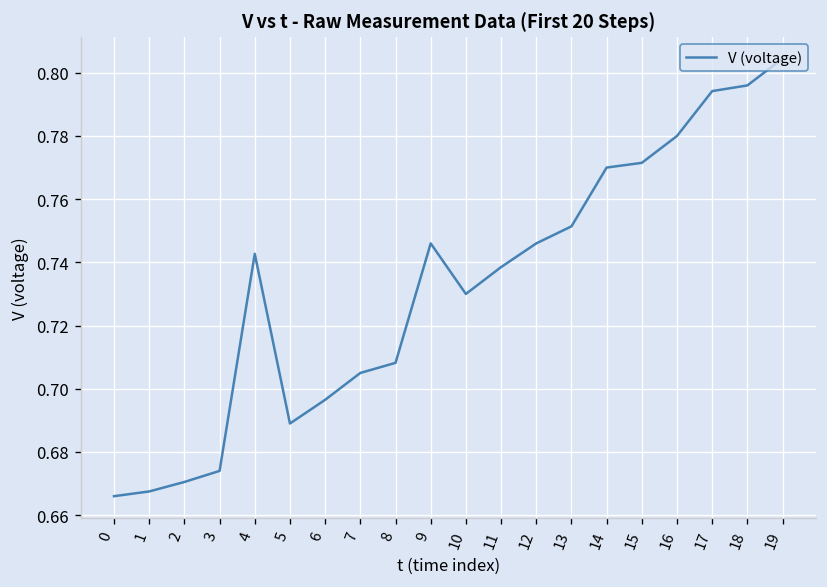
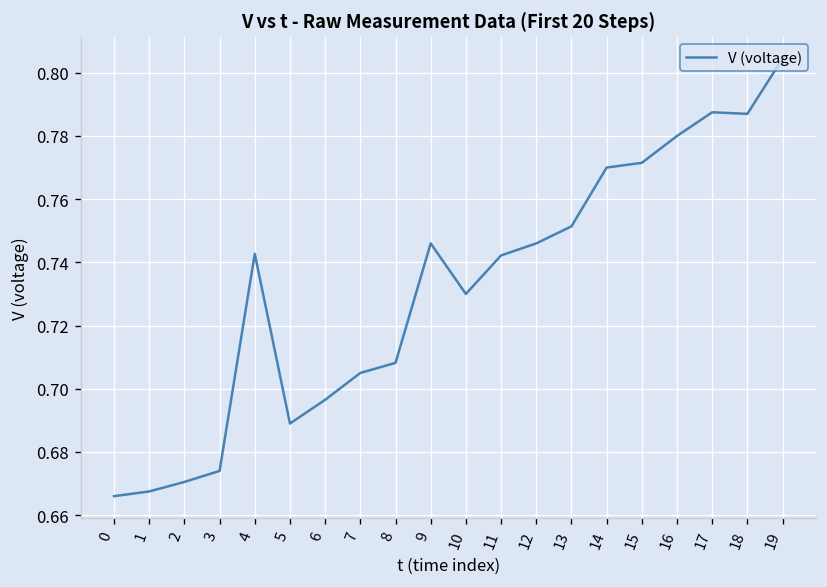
  {
    "0": 0.666,
    "1": 0.668,
    "2": 0.671,
    "3": 0.674,
    "4": 0.743,
    "5": 0.689,
    "6": 0.697,
    "7": 0.705,
    "8": 0.708,
    "9": 0.746,
    "10": 0.730,
-   "11": 0.739,
+   "11": 0.742,
    "12": 0.746,
    "13": 0.751,
    "14": 0.770,
    "15": 0.772,
    "16": 0.780,
-   "17": 0.794,
-   "18": 0.796
+   "17": 0.788,
+   "18": 0.787
  }
